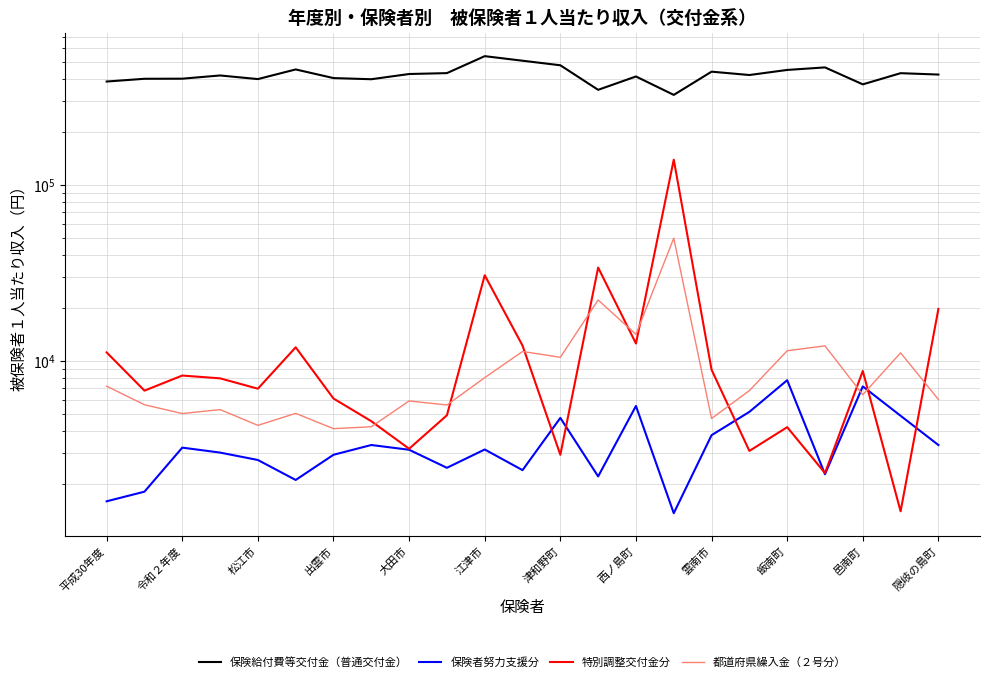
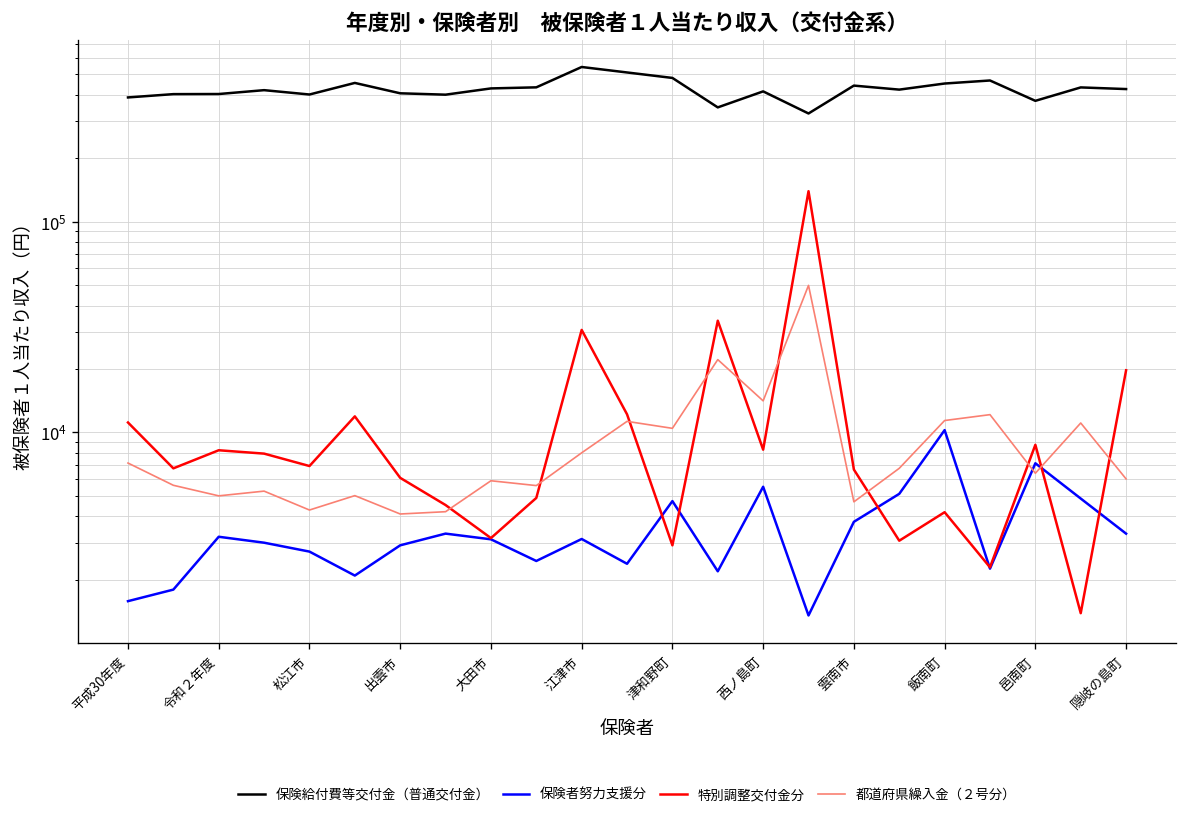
  {
    "保険給付費等交付金（普通交付金）": {
      "平成30年度": 390000,
      "令和２年度": 400000,
      "松江市": 400000,
      "出雲市": 410000,
      "大田市": 430000,
      "江津市": 540000,
      "津和野町": 480000,
      "西ノ島町": 420000,
      "雲南市": 440000,
      "飯南町": 450000,
      "邑南町": 370000,
      "隠岐の島町": 430000
    },
    "保険者努力支援分": {
      "平成30年度": 1600,
      "令和２年度": 3200,
      "松江市": 2700,
      "出雲市": 2900,
      "江津市": 3100,
      "津和野町": 4700,
      "西ノ島町": 5500,
      "雲南市": 3800,
-     "飯南町": 8000,
+     "飯南町": 10000,
      "邑南町": 7100,
      "隠岐の島町": 3300
    },
    "特別調整交付金分": {
      "平成30年度": 11000,
      "令和２年度": 8000,
      "松江市": 6900,
      "出雲市": 6100,
      "江津市": 31000,
      "津和野町": 2900,
-     "西ノ島町": 13000,
-     "雲南市": 9000,
+     "西ノ島町": 8000,
+     "雲南市": 6700,
      "飯南町": 4200,
      "邑南町": 9000,
      "隠岐の島町": 20000
    },
    "都道府県繰入金（２号分）": {
      "平成30年度": 7200,
      "令和２年度": 5000,
      "松江市": 4300,
      "出雲市": 4100,
      "大田市": 5900,
      "江津市": 8000,
      "津和野町": 10000,
      "西ノ島町": 14000,
      "雲南市": 4700,
      "飯南町": 11000,
      "邑南町": 6400,
      "隠岐の島町": 6000
    }
  }
